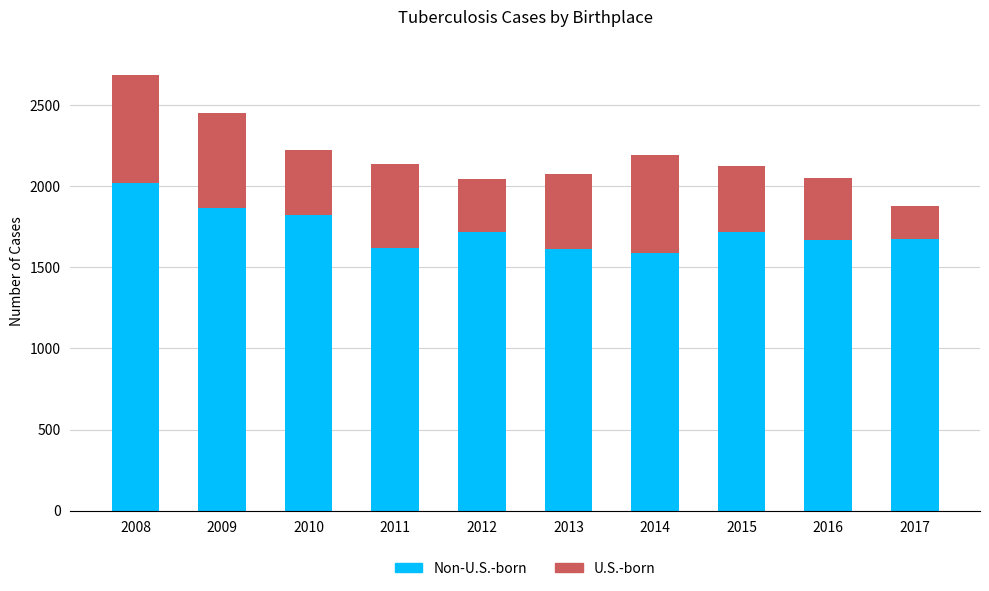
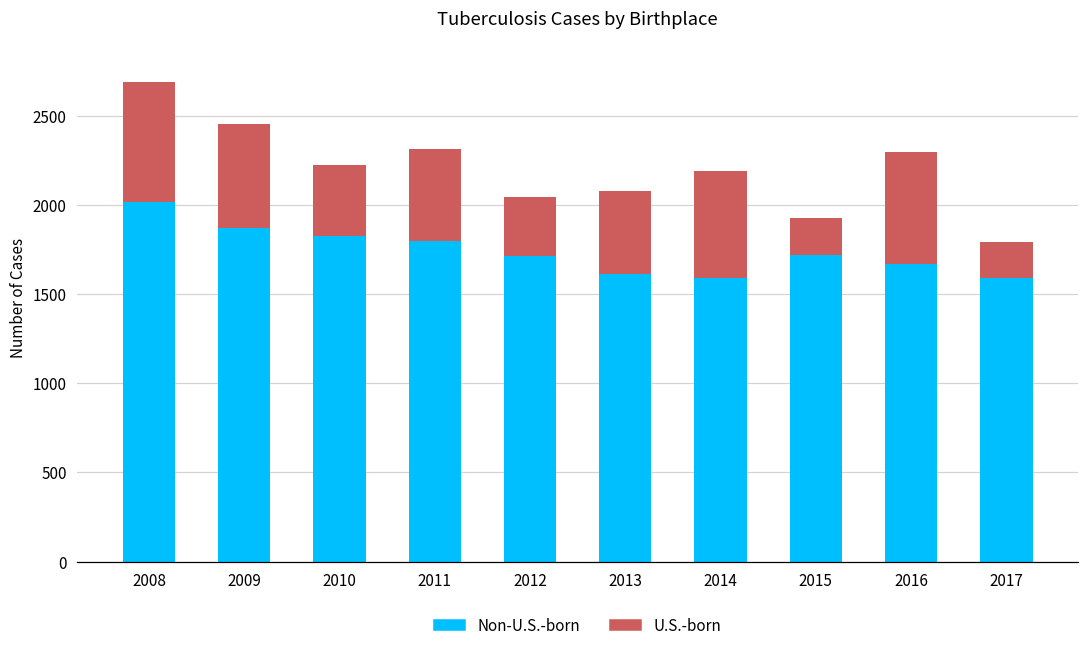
  {
    "Non-U.S.-born": {
      "2008": 2020,
      "2009": 1870,
      "2010": 1820,
-     "2011": 1620,
+     "2011": 1800,
      "2012": 1720,
      "2013": 1610,
      "2014": 1590,
      "2015": 1720,
      "2016": 1670,
-     "2017": 1680
+     "2017": 1590
    },
    "U.S.-born": {
      "2008": 670,
      "2009": 580,
      "2010": 400,
      "2011": 520,
      "2012": 330,
      "2013": 460,
      "2014": 600,
-     "2015": 410,
-     "2016": 390,
+     "2015": 210,
+     "2016": 630,
      "2017": 200
    }
  }
